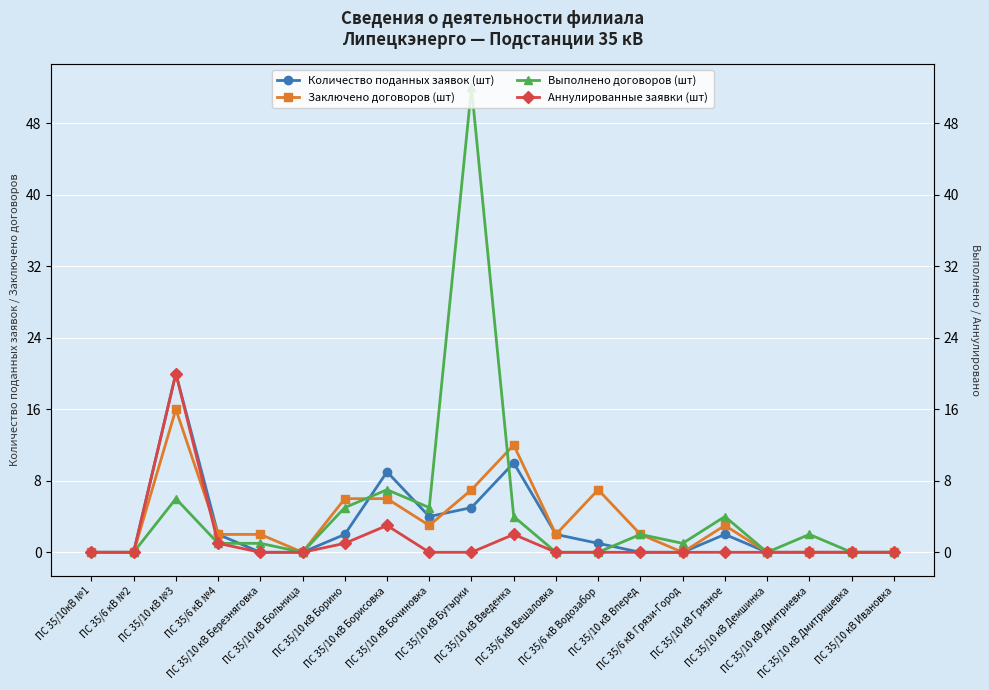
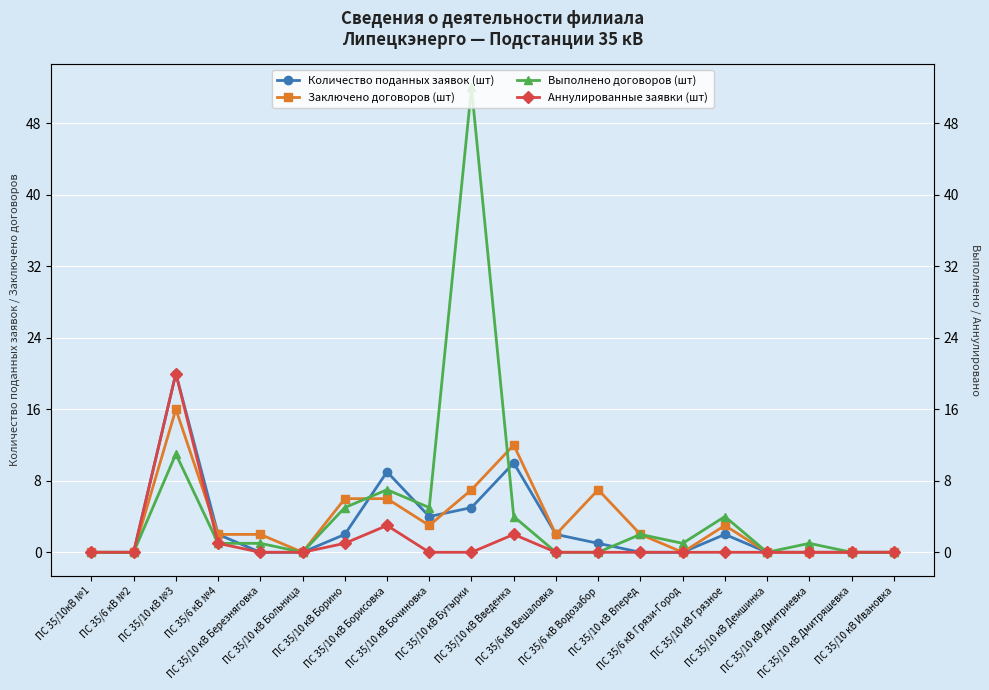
  {
    "Количество поданных заявок (шт)": {
      "ПС 35/10 кВ Борино": 2,
      "ПС 35/10 кВ Борисовка": 9,
      "ПС 35/10 кВ Бочиновка": 4,
      "ПС 35/10 кВ Бутырки": 5,
      "ПС 35/10 кВ Введенка": 10,
      "ПС 35/6 кВ Водозабор": 1,
      "ПС 35/10 кВ Грязное": 2
    },
    "Заключено договоров (шт)": {
      "ПС 35/10 кВ №3": 16,
      "ПС 35/10 кВ Березняговка": 2,
      "ПС 35/10 кВ Борино": 6,
      "ПС 35/10 кВ Борисовка": 6,
      "ПС 35/10 кВ Бочиновка": 3,
      "ПС 35/10 кВ Бутырки": 7,
      "ПС 35/10 кВ Введенка": 12,
      "ПС 35/6 кВ Водозабор": 7,
      "ПС 35/10 кВ Грязное": 3
    },
    "Выполнено договоров (шт)": {
-     "ПС 35/10 кВ №3": 6,
+     "ПС 35/10 кВ №3": 11,
      "ПС 35/10 кВ Березняговка": 1,
      "ПС 35/10 кВ Борино": 5,
      "ПС 35/10 кВ Борисовка": 7,
      "ПС 35/10 кВ Бочиновка": 5,
      "ПС 35/10 кВ Введенка": 4,
      "ПС 35/6 кВ Грязи-Город": 1,
      "ПС 35/10 кВ Грязное": 4,
-     "ПС 35/10 кВ Дмитриевка": 2
+     "ПС 35/10 кВ Дмитриевка": 1
    },
    "Аннулированные заявки (шт)": {
      "ПС 35/10 кВ Борино": 1,
      "ПС 35/10 кВ Борисовка": 3,
      "ПС 35/10 кВ Бочиновка": 0,
      "ПС 35/10 кВ Бутырки": 0,
      "ПС 35/10 кВ Введенка": 2,
      "ПС 35/10 кВ Грязное": 0
    }
  }
